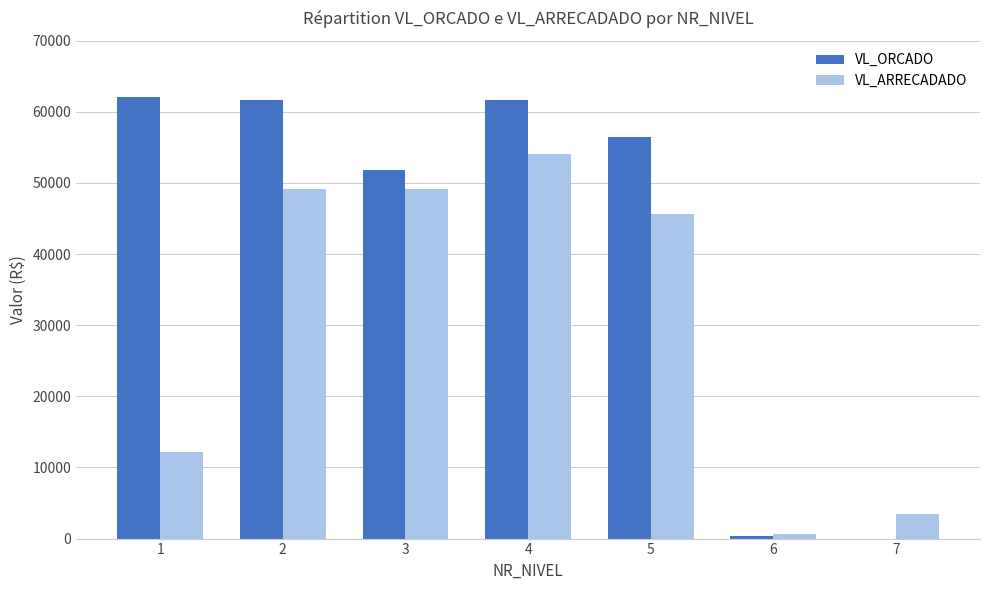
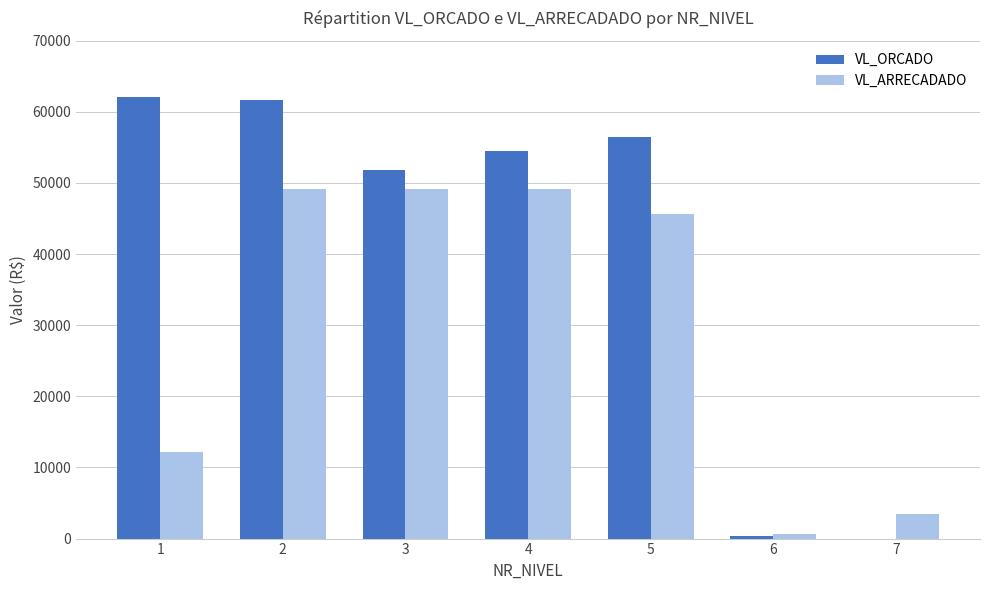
  {
    "VL_ORCADO": {
      "1": 62000,
      "2": 62000,
      "3": 52000,
-     "4": 62000,
+     "4": 54000,
      "5": 57000,
      "6": 0
    },
    "VL_ARRECADADO": {
      "1": 12000,
      "2": 49000,
      "3": 49000,
-     "4": 54000,
+     "4": 49000,
      "5": 46000,
      "6": 1000,
      "7": 4000
    }
  }
